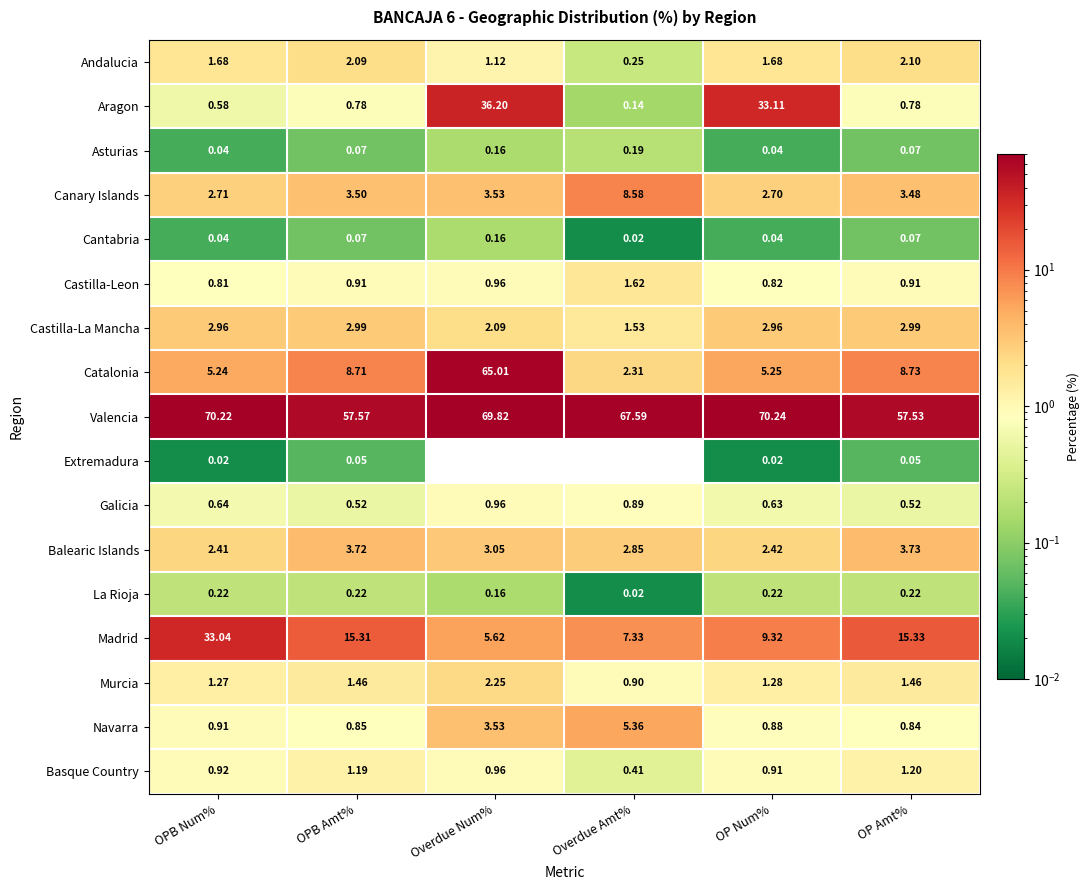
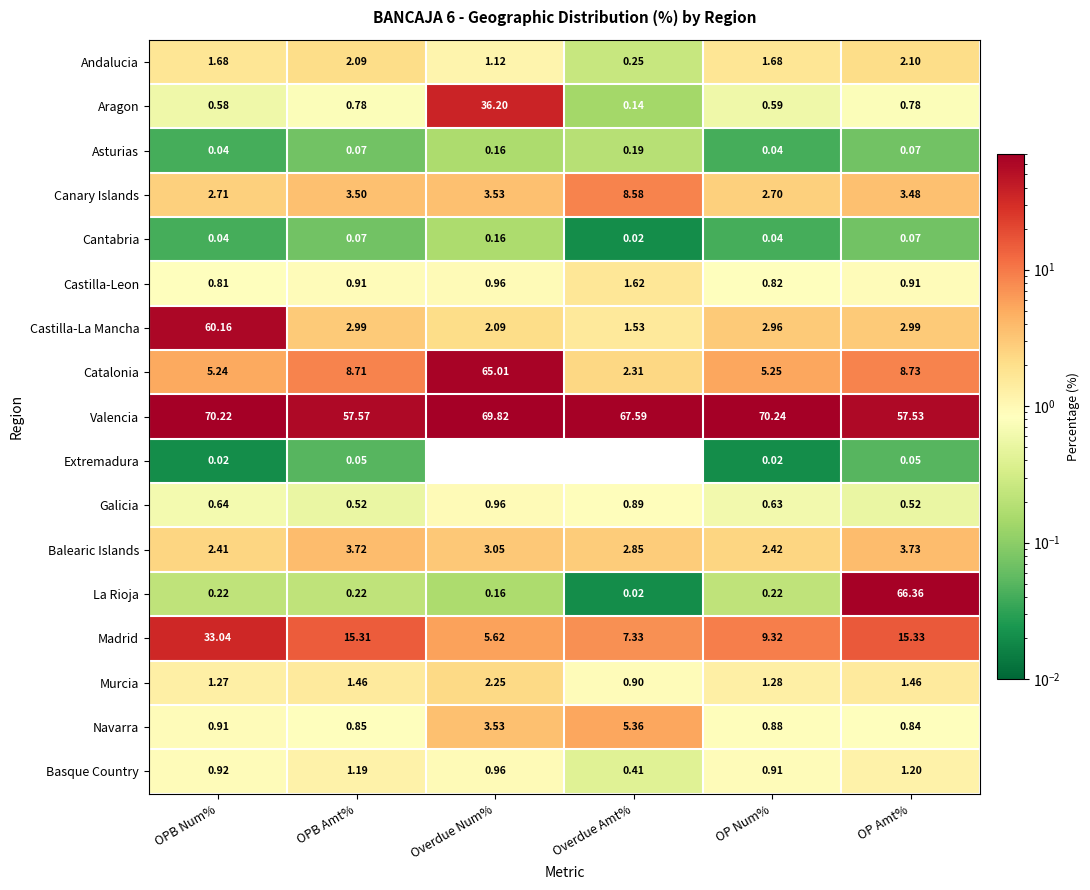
  {
    "Andalucia": {
      "OPB Num%": 1.68,
      "OPB Amt%": 2.09,
      "Overdue Num%": 1.12,
      "Overdue Amt%": 0.25,
      "OP Num%": 1.68,
      "OP Amt%": 2.10
    },
    "Aragon": {
      "OPB Num%": 0.58,
      "OPB Amt%": 0.78,
      "Overdue Num%": 36.20,
      "Overdue Amt%": 0.14,
-     "OP Num%": 33.11,
+     "OP Num%": 0.59,
      "OP Amt%": 0.78
    },
    "Asturias": {
      "OPB Num%": 0.04,
      "OPB Amt%": 0.07,
      "Overdue Num%": 0.16,
      "Overdue Amt%": 0.19,
      "OP Num%": 0.04,
      "OP Amt%": 0.07
    },
    "Canary Islands": {
      "OPB Num%": 2.71,
      "OPB Amt%": 3.50,
      "Overdue Num%": 3.53,
      "Overdue Amt%": 8.58,
      "OP Num%": 2.70,
      "OP Amt%": 3.48
    },
    "Cantabria": {
      "OPB Num%": 0.04,
      "OPB Amt%": 0.07,
      "Overdue Num%": 0.16,
      "Overdue Amt%": 0.02,
      "OP Num%": 0.04,
      "OP Amt%": 0.07
    },
    "Castilla-Leon": {
      "OPB Num%": 0.81,
      "OPB Amt%": 0.91,
      "Overdue Num%": 0.96,
      "Overdue Amt%": 1.62,
      "OP Num%": 0.82,
      "OP Amt%": 0.91
    },
    "Castilla-La Mancha": {
-     "OPB Num%": 2.96,
+     "OPB Num%": 60.16,
      "OPB Amt%": 2.99,
      "Overdue Num%": 2.09,
      "Overdue Amt%": 1.53,
      "OP Num%": 2.96,
      "OP Amt%": 2.99
    },
    "Catalonia": {
      "OPB Num%": 5.24,
      "OPB Amt%": 8.71,
      "Overdue Num%": 65.01,
      "Overdue Amt%": 2.31,
      "OP Num%": 5.25,
      "OP Amt%": 8.73
    },
    "Valencia": {
      "OPB Num%": 70.22,
      "OPB Amt%": 57.57,
      "Overdue Num%": 69.82,
      "Overdue Amt%": 67.59,
      "OP Num%": 70.24,
      "OP Amt%": 57.53
    },
    "Extremadura": {
      "OPB Num%": 0.02,
      "OPB Amt%": 0.05,
      "OP Num%": 0.02,
      "OP Amt%": 0.05
    },
    "Galicia": {
      "OPB Num%": 0.64,
      "OPB Amt%": 0.52,
      "Overdue Num%": 0.96,
      "Overdue Amt%": 0.89,
      "OP Num%": 0.63,
      "OP Amt%": 0.52
    },
    "Balearic Islands": {
      "OPB Num%": 2.41,
      "OPB Amt%": 3.72,
      "Overdue Num%": 3.05,
      "Overdue Amt%": 2.85,
      "OP Num%": 2.42,
      "OP Amt%": 3.73
    },
    "La Rioja": {
      "OPB Num%": 0.22,
      "OPB Amt%": 0.22,
      "Overdue Num%": 0.16,
      "Overdue Amt%": 0.02,
      "OP Num%": 0.22,
-     "OP Amt%": 0.22
+     "OP Amt%": 66.36
    },
    "Madrid": {
      "OPB Num%": 33.04,
      "OPB Amt%": 15.31,
      "Overdue Num%": 5.62,
      "Overdue Amt%": 7.33,
      "OP Num%": 9.32,
      "OP Amt%": 15.33
    },
    "Murcia": {
      "OPB Num%": 1.27,
      "OPB Amt%": 1.46,
      "Overdue Num%": 2.25,
      "Overdue Amt%": 0.90,
      "OP Num%": 1.28,
      "OP Amt%": 1.46
    },
    "Navarra": {
      "OPB Num%": 0.91,
      "OPB Amt%": 0.85,
      "Overdue Num%": 3.53,
      "Overdue Amt%": 5.36,
      "OP Num%": 0.88,
      "OP Amt%": 0.84
    },
    "Basque Country": {
      "OPB Num%": 0.92,
      "OPB Amt%": 1.19,
      "Overdue Num%": 0.96,
      "Overdue Amt%": 0.41,
      "OP Num%": 0.91,
      "OP Amt%": 1.20
    }
  }
